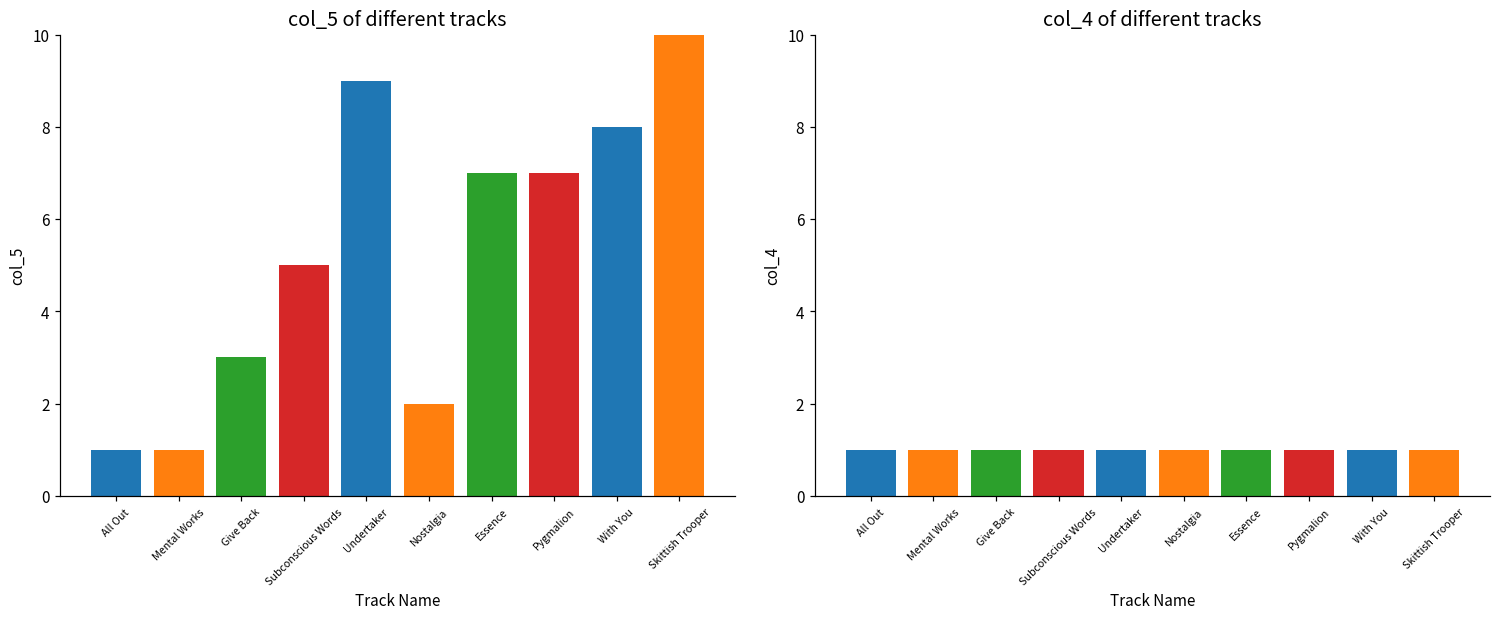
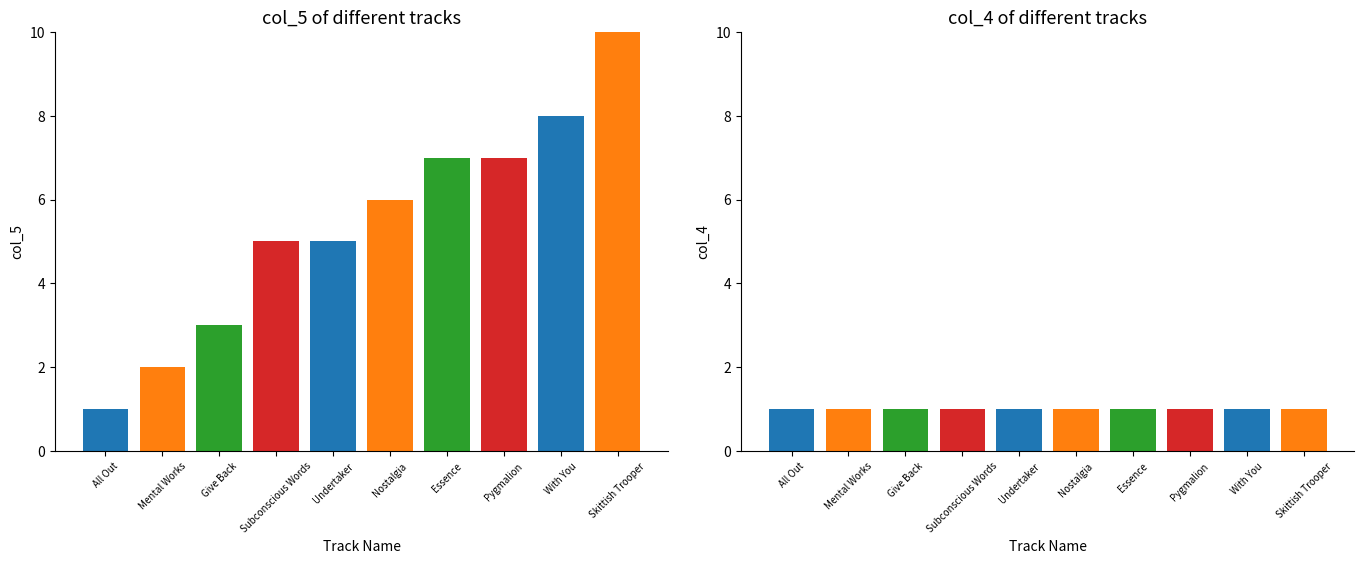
  {
    "col_5 of different tracks": {
      "All Out": 1,
-     "Mental Works": 1,
+     "Mental Works": 2,
      "Give Back": 3,
      "Subconscious Words": 5,
-     "Undertaker": 9,
-     "Nostalgia": 2,
+     "Undertaker": 5,
+     "Nostalgia": 6,
      "Essence": 7,
      "Pygmalion": 7,
      "With You": 8,
      "Skittish Trooper": 10
    },
    "col_4 of different tracks": {
      "All Out": 1.0,
      "Mental Works": 1.0,
      "Give Back": 1.0,
      "Subconscious Words": 1.0,
      "Undertaker": 1.0,
      "Nostalgia": 1.0,
      "Essence": 1.0,
      "Pygmalion": 1.0,
      "With You": 1.0,
      "Skittish Trooper": 1.0
    }
  }
